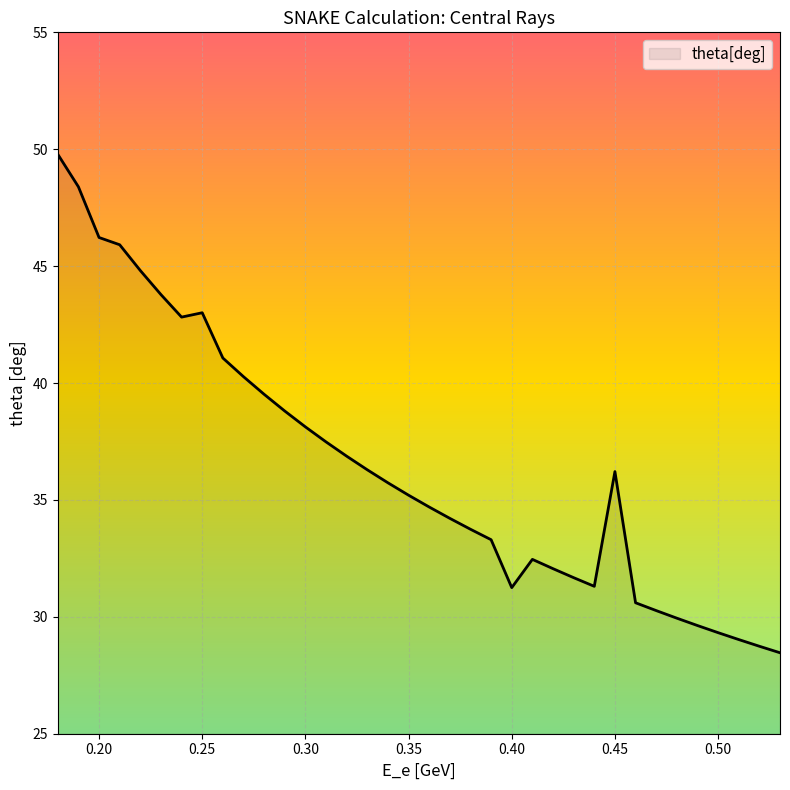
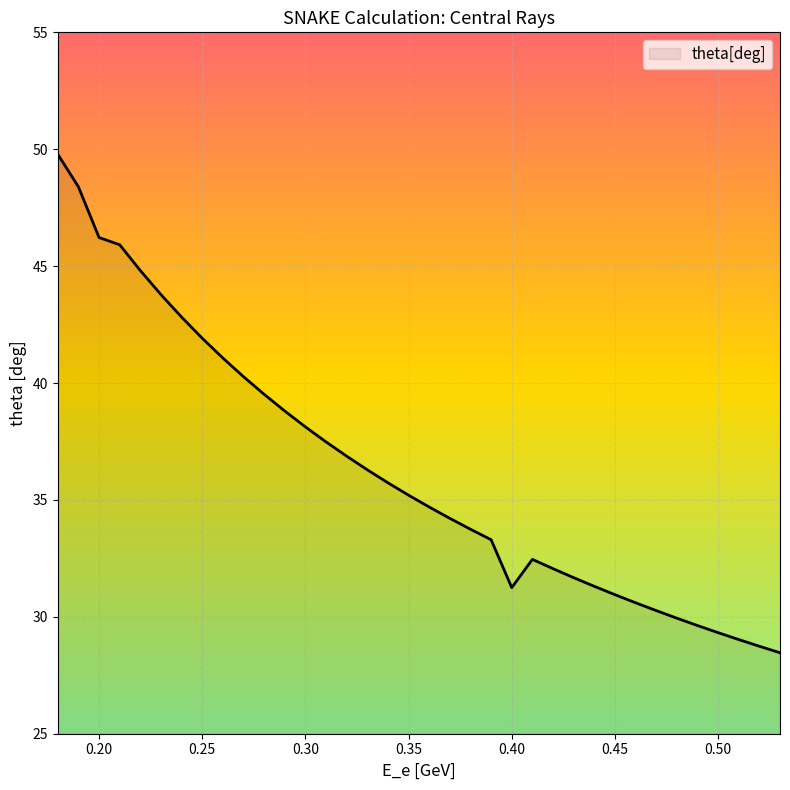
  {
    "0.20": 46.2,
-   "0.25": 43.0,
+   "0.25": 41.9,
    "0.30": 38.1,
    "0.35": 35.2,
    "0.40": 31.2,
-   "0.45": 36.2,
+   "0.45": 30.9,
    "0.50": 29.3
  }
